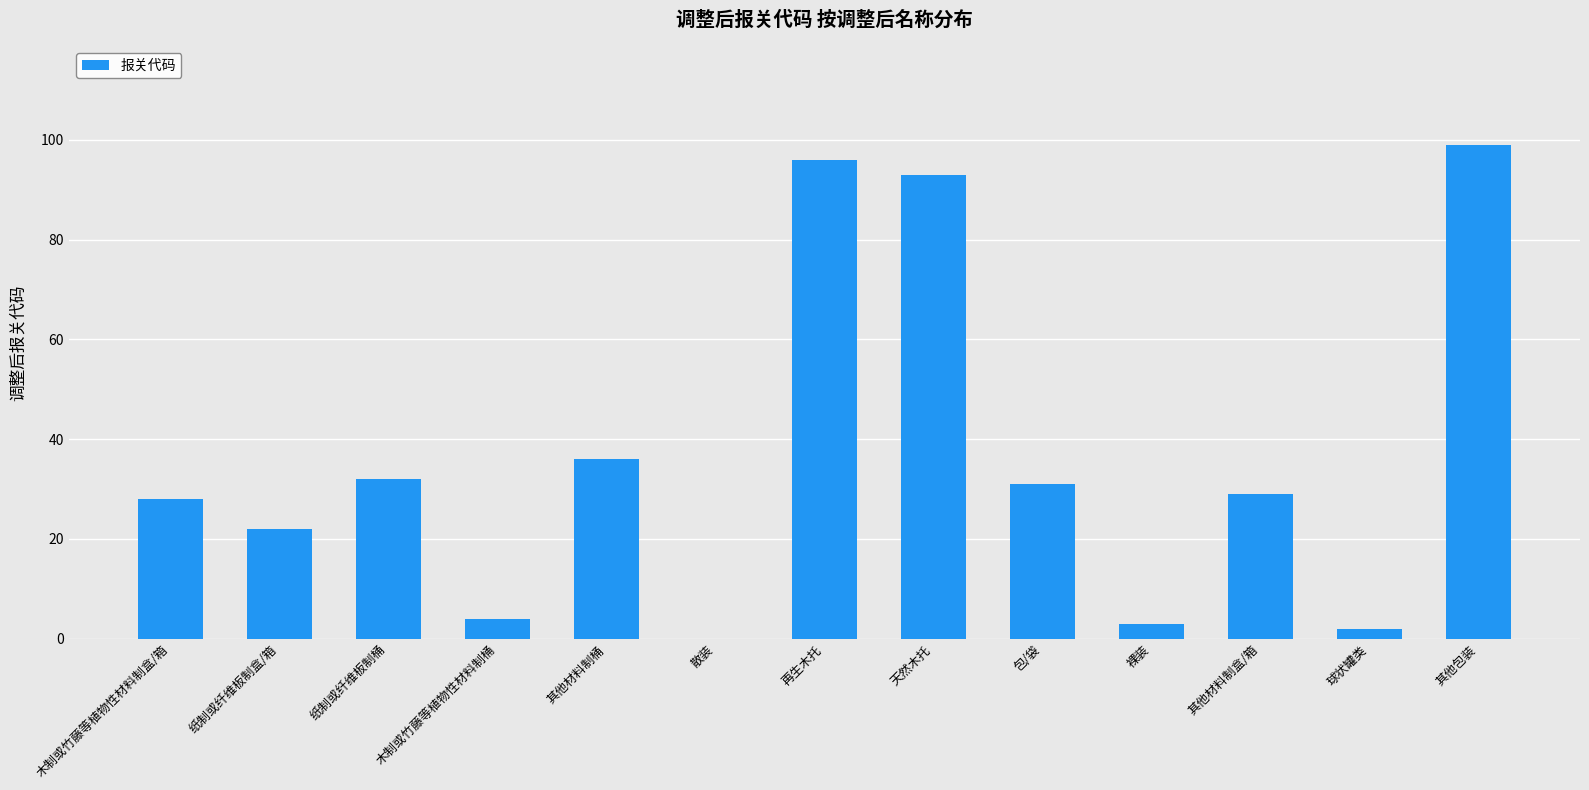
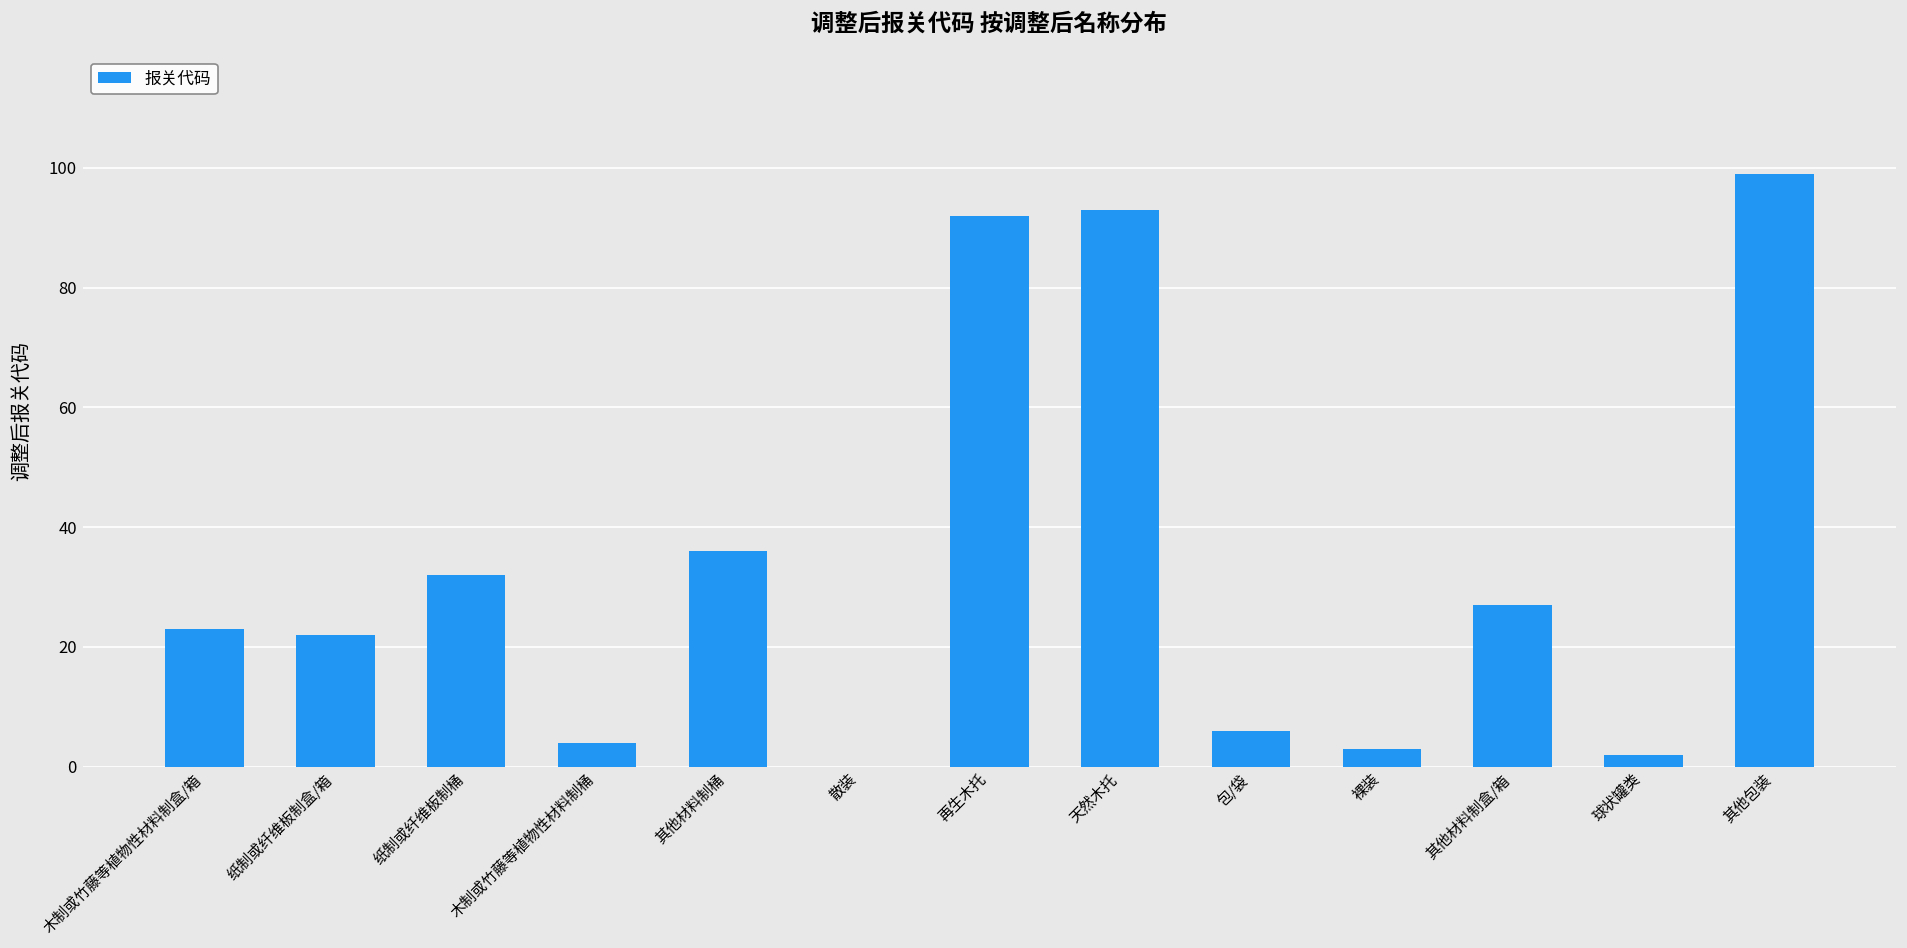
  {
-   "木制或竹藤等植物性材料制盒/箱": 28,
+   "木制或竹藤等植物性材料制盒/箱": 23,
    "纸制或纤维板制盒/箱": 22,
    "纸制或纤维板制桶": 32,
    "木制或竹藤等植物性材料制桶": 4,
    "其他材料制桶": 36,
    "散装": 0,
-   "再生木托": 96,
+   "再生木托": 92,
    "天然木托": 93,
-   "包/袋": 31,
+   "包/袋": 6,
    "裸装": 3,
-   "其他材料制盒/箱": 29,
+   "其他材料制盒/箱": 27,
    "球状罐类": 2,
    "其他包装": 99
  }
